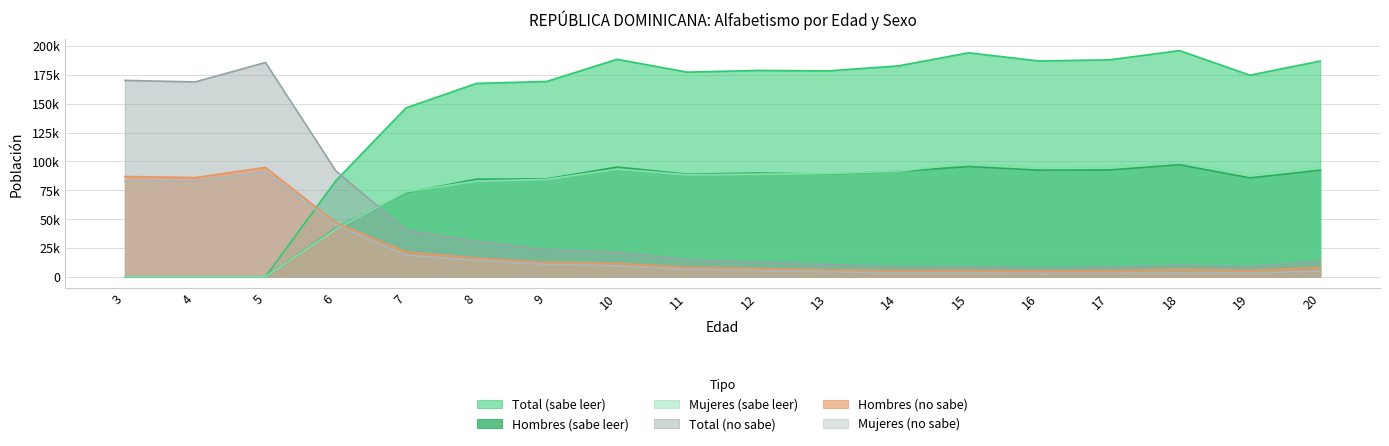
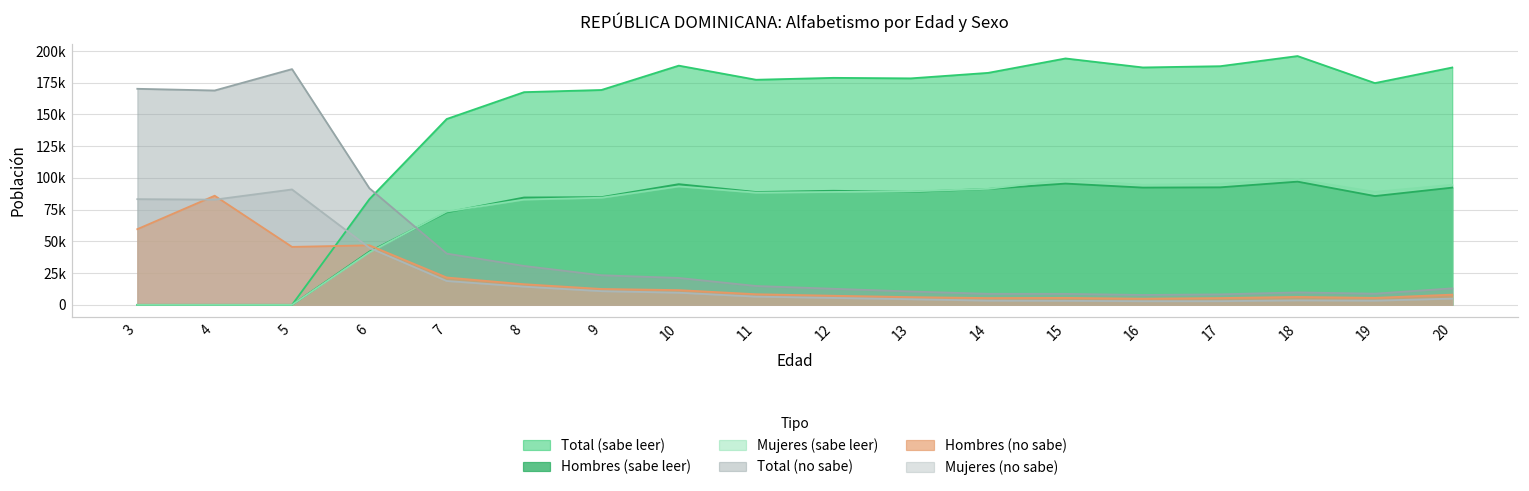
  {
    "Hombres (no sabe)": {
-     "3": 87000,
+     "3": 60000,
      "4": 86000,
-     "5": 95000,
+     "5": 46000,
      "7": 22000,
      "15": 6000,
      "17": 5000,
      "18": 6000,
      "20": 8000
    }
  }
